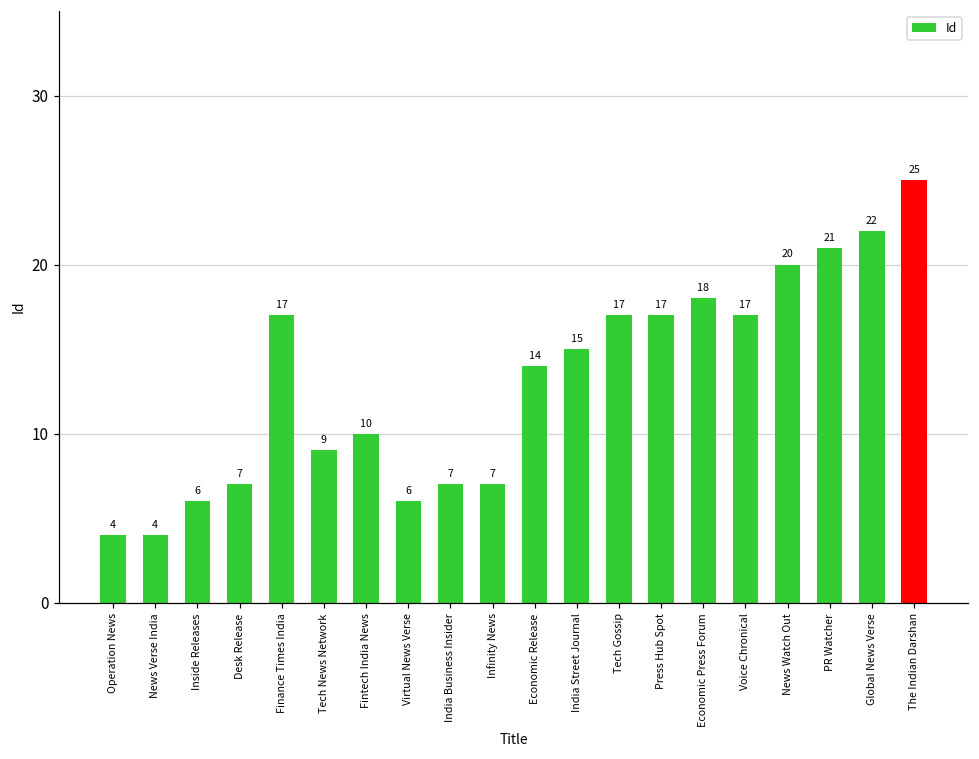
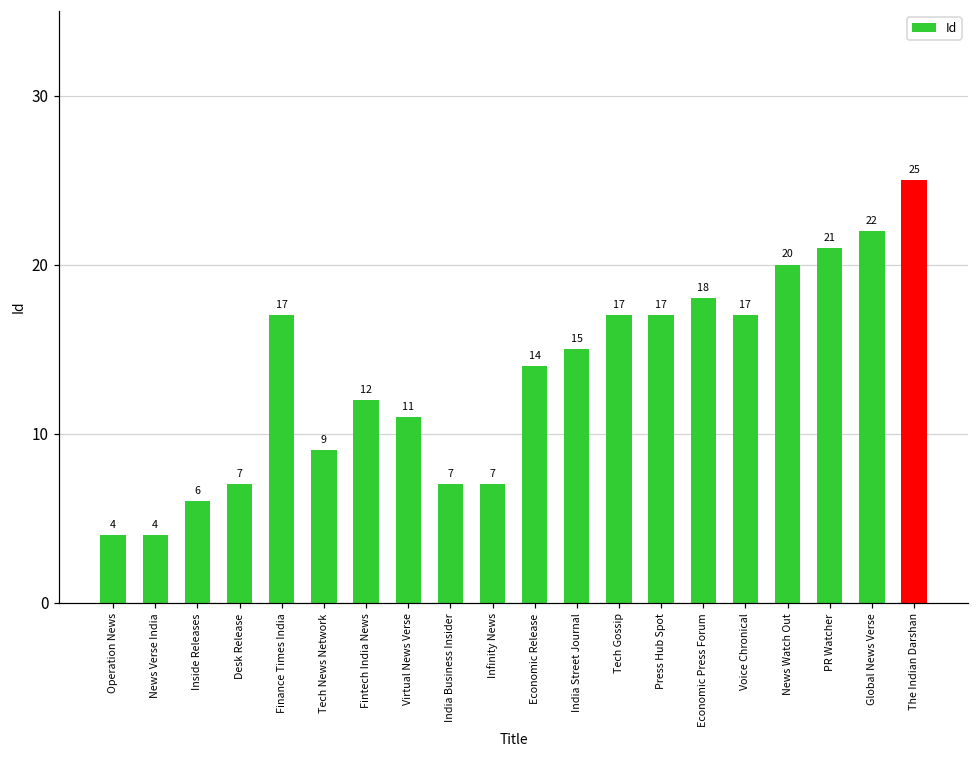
  {
    "Operation News": 4,
    "News Verse India": 4,
    "Inside Releases": 6,
    "Desk Release": 7,
    "Finance Times India": 17,
    "Tech News Network": 9,
-   "Fintech India News": 10,
-   "Virtual News Verse": 6,
+   "Fintech India News": 12,
+   "Virtual News Verse": 11,
    "India Business Insider": 7,
    "Infinity News": 7,
    "Economic Release": 14,
    "India Street Journal": 15,
    "Tech Gossip": 17,
    "Press Hub Spot": 17,
    "Economic Press Forum": 18,
    "Voice Chronical": 17,
    "News Watch Out": 20,
    "PR Watcher": 21,
    "Global News Verse": 22,
    "The Indian Darshan": 25
  }
